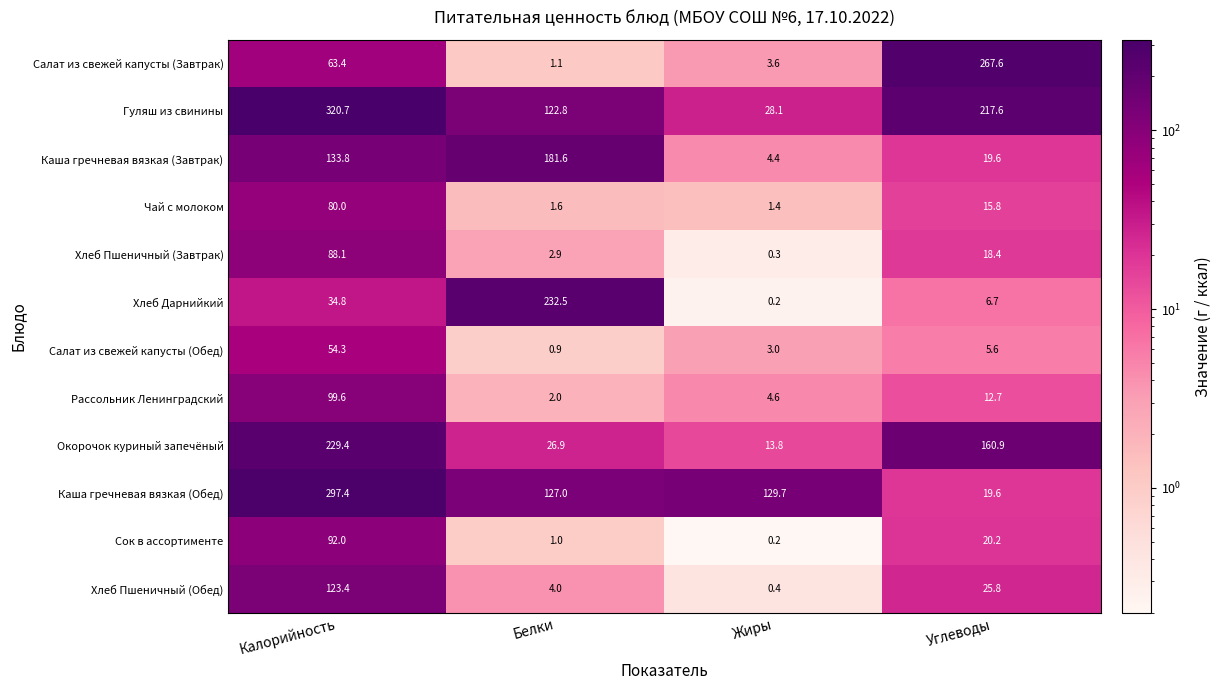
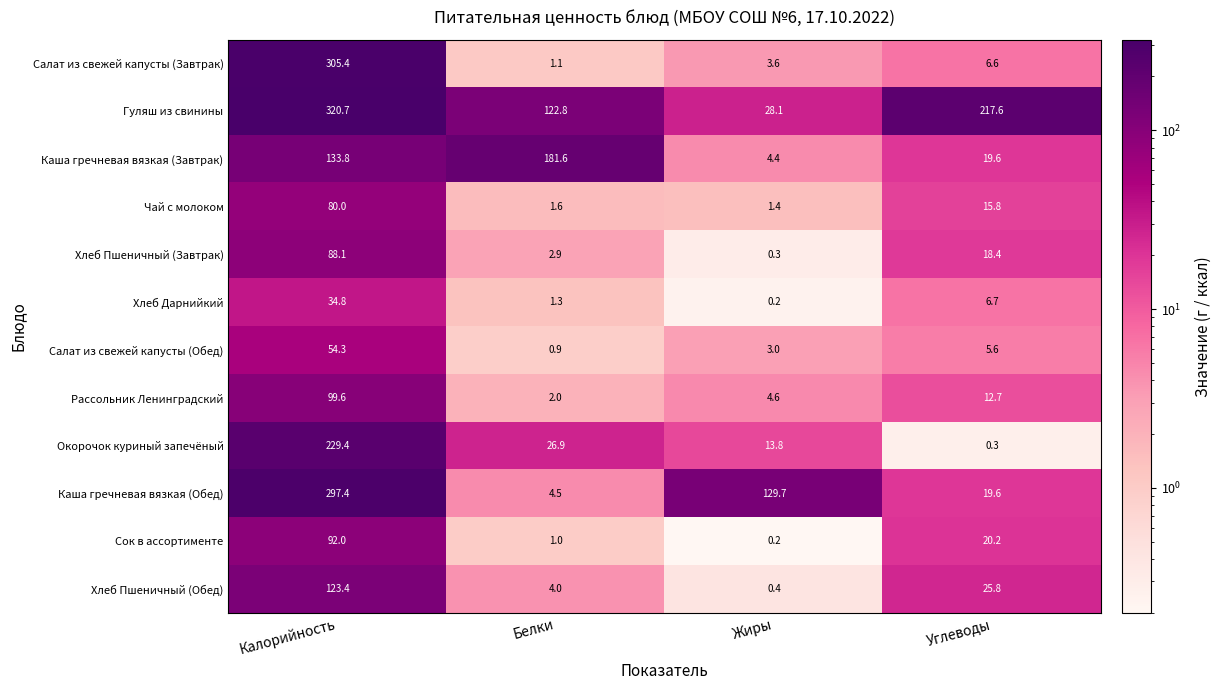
  {
    "Салат из свежей капусты (Завтрак)": {
-     "Калорийность": 63.4,
+     "Калорийность": 305.4,
      "Белки": 1.1,
      "Жиры": 3.6,
-     "Углеводы": 267.6
+     "Углеводы": 6.6
    },
    "Гуляш из свинины": {
      "Калорийность": 320.7,
      "Белки": 122.8,
      "Жиры": 28.1,
      "Углеводы": 217.6
    },
    "Каша гречневая вязкая (Завтрак)": {
      "Калорийность": 133.8,
      "Белки": 181.6,
      "Жиры": 4.4,
      "Углеводы": 19.6
    },
    "Чай с молоком": {
      "Калорийность": 80.0,
      "Белки": 1.6,
      "Жиры": 1.4,
      "Углеводы": 15.8
    },
    "Хлеб Пшеничный (Завтрак)": {
      "Калорийность": 88.1,
      "Белки": 2.9,
      "Жиры": 0.3,
      "Углеводы": 18.4
    },
    "Хлеб Дарнийкий": {
      "Калорийность": 34.8,
-     "Белки": 232.5,
+     "Белки": 1.3,
      "Жиры": 0.2,
      "Углеводы": 6.7
    },
    "Салат из свежей капусты (Обед)": {
      "Калорийность": 54.3,
      "Белки": 0.9,
      "Жиры": 3.0,
      "Углеводы": 5.6
    },
    "Рассольник Ленинградский": {
      "Калорийность": 99.6,
      "Белки": 2.0,
      "Жиры": 4.6,
      "Углеводы": 12.7
    },
    "Окорочок куриный запечёный": {
      "Калорийность": 229.4,
      "Белки": 26.9,
      "Жиры": 13.8,
-     "Углеводы": 160.9
+     "Углеводы": 0.3
    },
    "Каша гречневая вязкая (Обед)": {
      "Калорийность": 297.4,
-     "Белки": 127.0,
+     "Белки": 4.5,
      "Жиры": 129.7,
      "Углеводы": 19.6
    },
    "Сок в ассортименте": {
      "Калорийность": 92.0,
      "Белки": 1.0,
      "Жиры": 0.2,
      "Углеводы": 20.2
    },
    "Хлеб Пшеничный (Обед)": {
      "Калорийность": 123.4,
      "Белки": 4.0,
      "Жиры": 0.4,
      "Углеводы": 25.8
    }
  }
